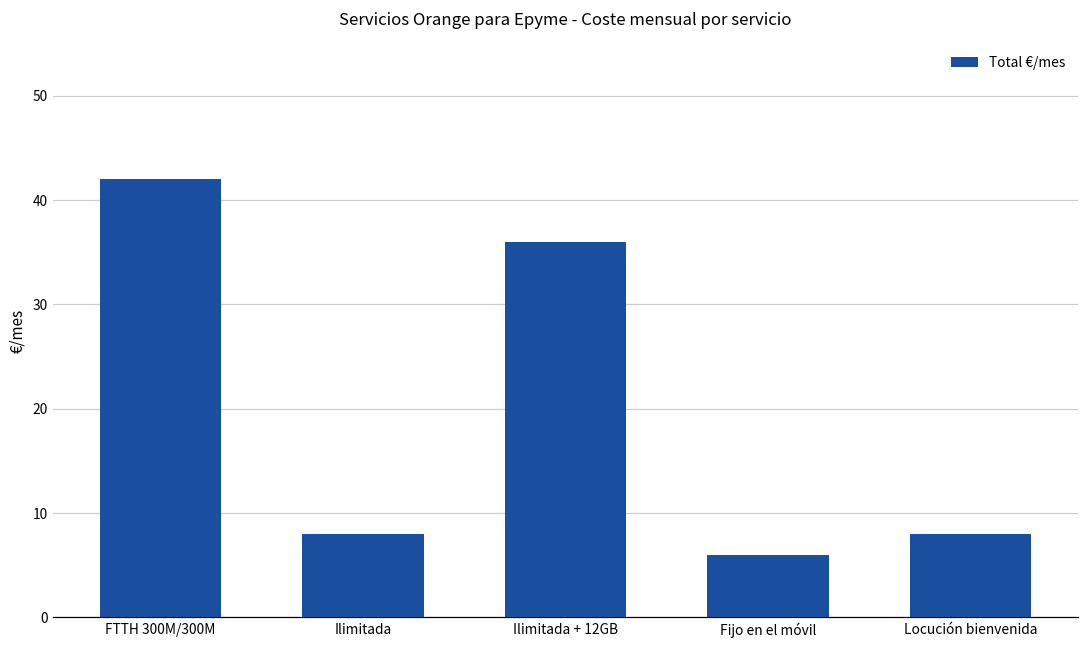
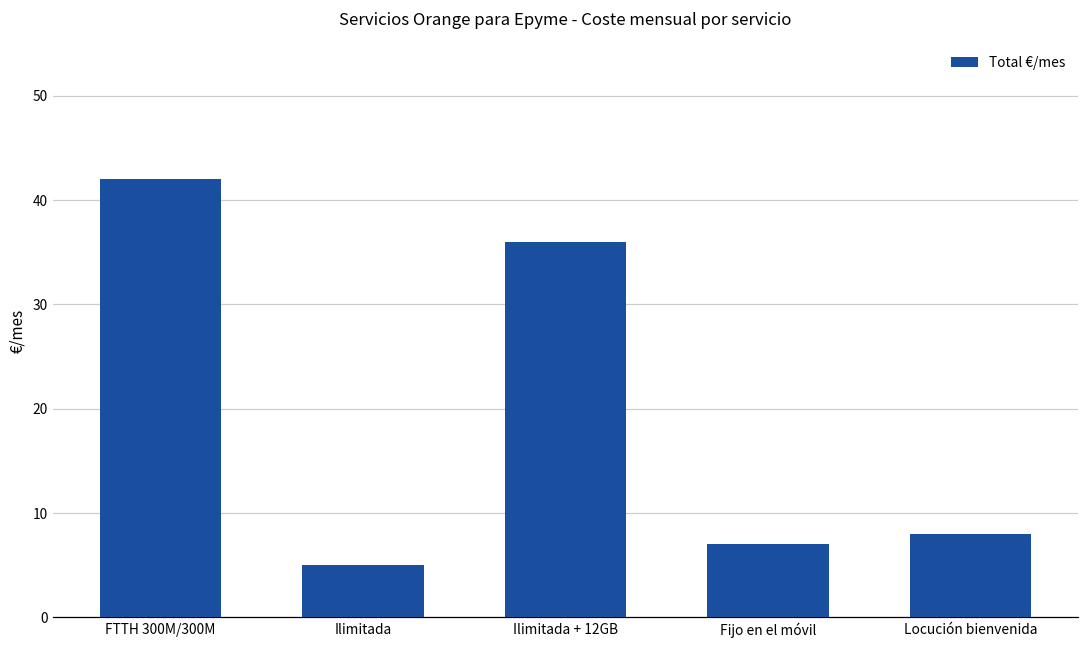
  {
    "FTTH 300M/300M": 42,
-   "Ilimitada": 8,
+   "Ilimitada": 5,
    "Ilimitada + 12GB": 36,
-   "Fijo en el móvil": 6,
+   "Fijo en el móvil": 7,
    "Locución bienvenida": 8
  }
